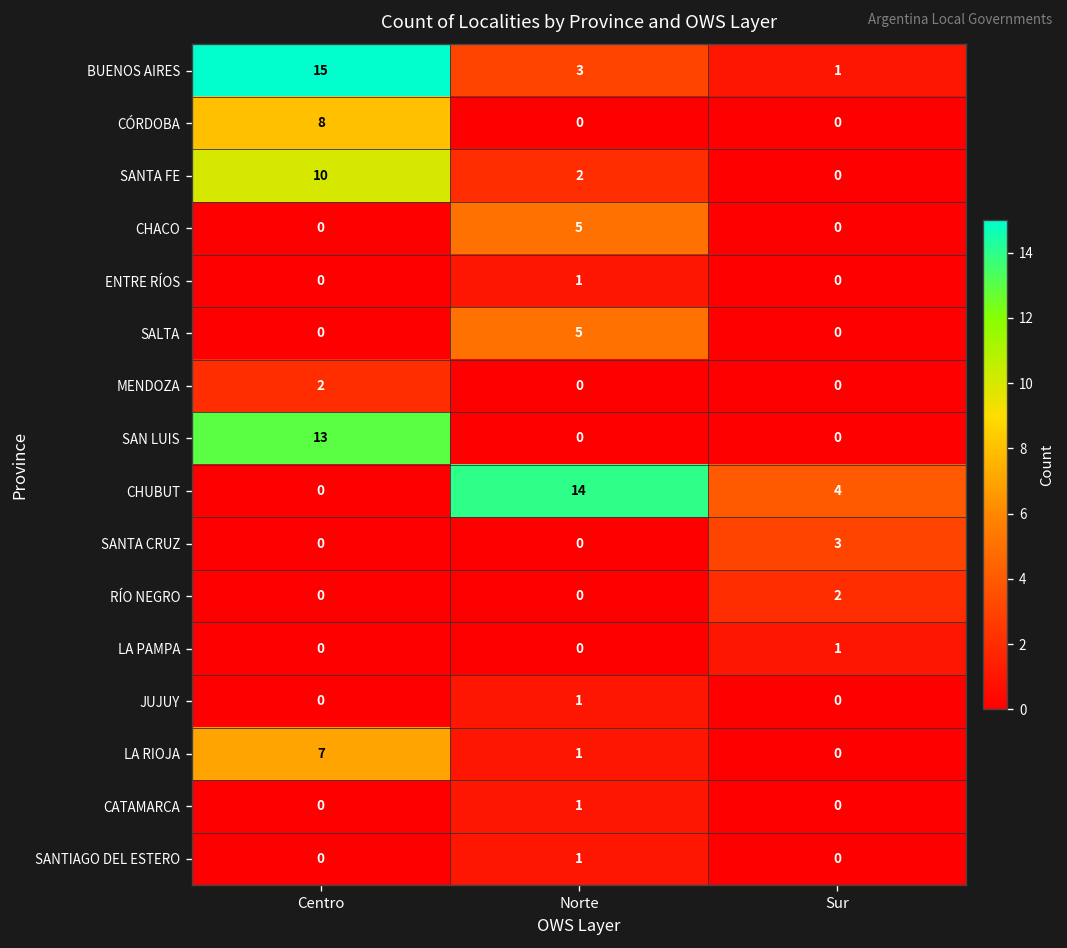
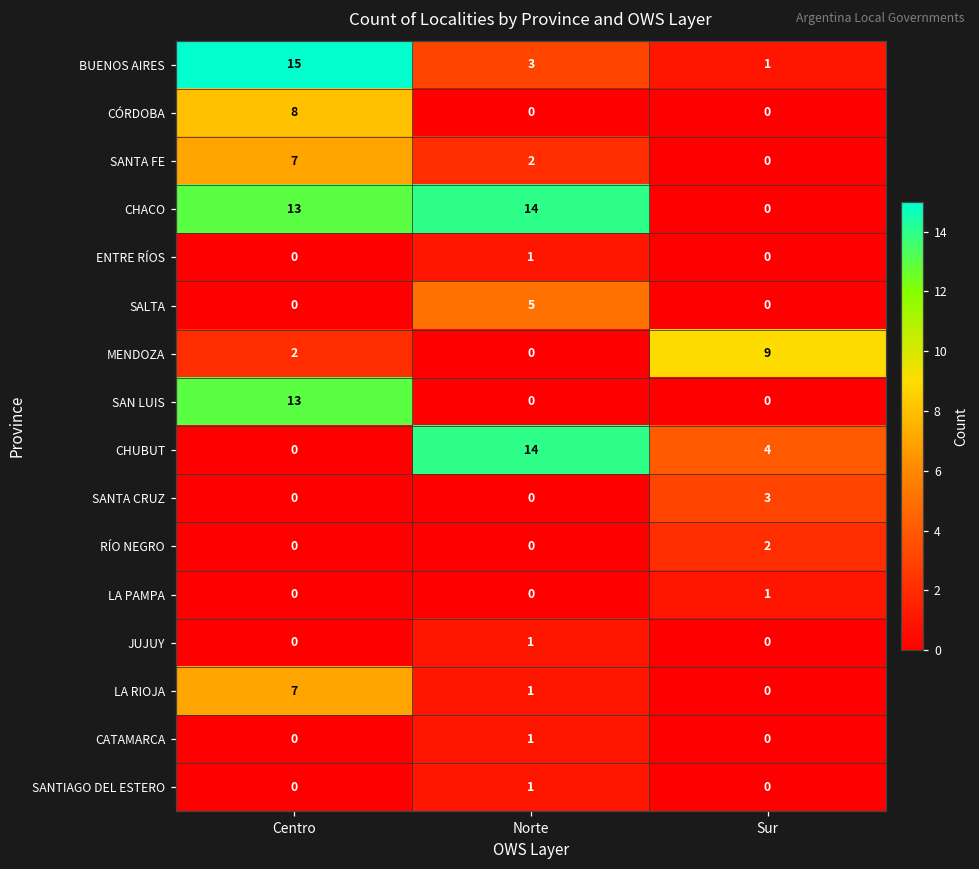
  {
    "BUENOS AIRES": {
      "Centro": 15,
      "Norte": 3,
      "Sur": 1
    },
    "CÓRDOBA": {
      "Centro": 8,
      "Norte": 0,
      "Sur": 0
    },
    "SANTA FE": {
-     "Centro": 10,
+     "Centro": 7,
      "Norte": 2,
      "Sur": 0
    },
    "CHACO": {
-     "Centro": 0,
-     "Norte": 5,
+     "Centro": 13,
+     "Norte": 14,
      "Sur": 0
    },
    "ENTRE RÍOS": {
      "Centro": 0,
      "Norte": 1,
      "Sur": 0
    },
    "SALTA": {
      "Centro": 0,
      "Norte": 5,
      "Sur": 0
    },
    "MENDOZA": {
      "Centro": 2,
      "Norte": 0,
-     "Sur": 0
+     "Sur": 9
    },
    "SAN LUIS": {
      "Centro": 13,
      "Norte": 0,
      "Sur": 0
    },
    "CHUBUT": {
      "Centro": 0,
      "Norte": 14,
      "Sur": 4
    },
    "SANTA CRUZ": {
      "Centro": 0,
      "Norte": 0,
      "Sur": 3
    },
    "RÍO NEGRO": {
      "Centro": 0,
      "Norte": 0,
      "Sur": 2
    },
    "LA PAMPA": {
      "Centro": 0,
      "Norte": 0,
      "Sur": 1
    },
    "JUJUY": {
      "Centro": 0,
      "Norte": 1,
      "Sur": 0
    },
    "LA RIOJA": {
      "Centro": 7,
      "Norte": 1,
      "Sur": 0
    },
    "CATAMARCA": {
      "Centro": 0,
      "Norte": 1,
      "Sur": 0
    },
    "SANTIAGO DEL ESTERO": {
      "Centro": 0,
      "Norte": 1,
      "Sur": 0
    }
  }
